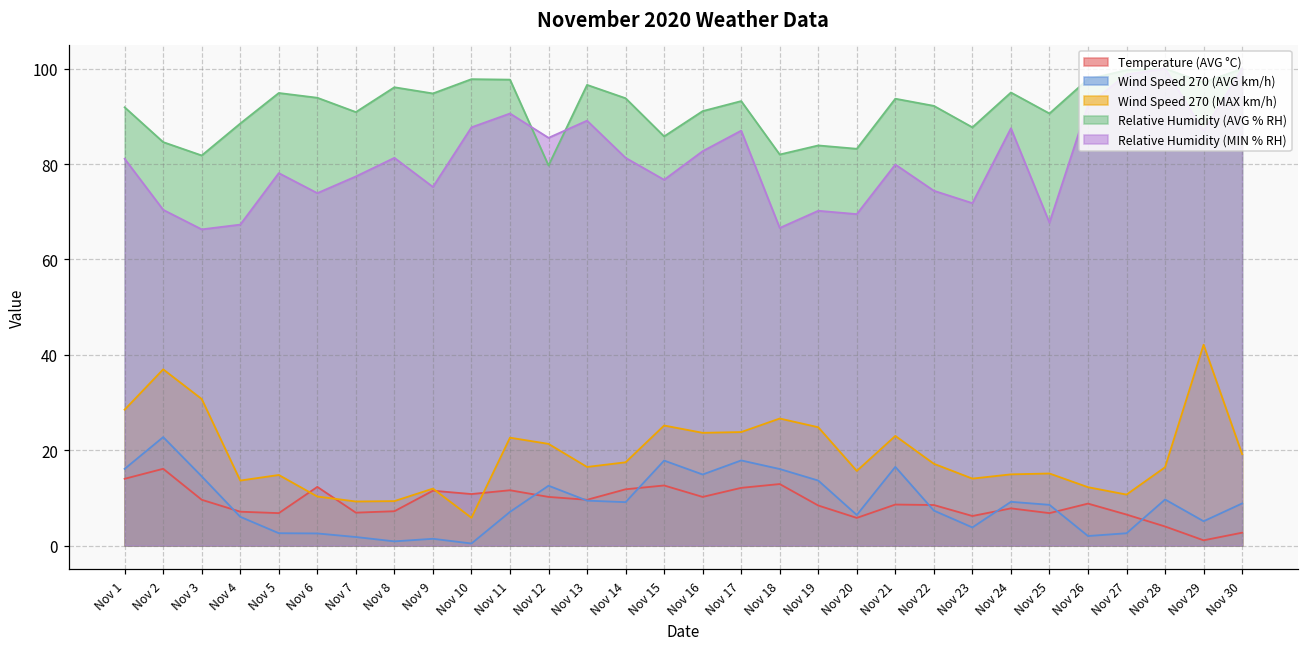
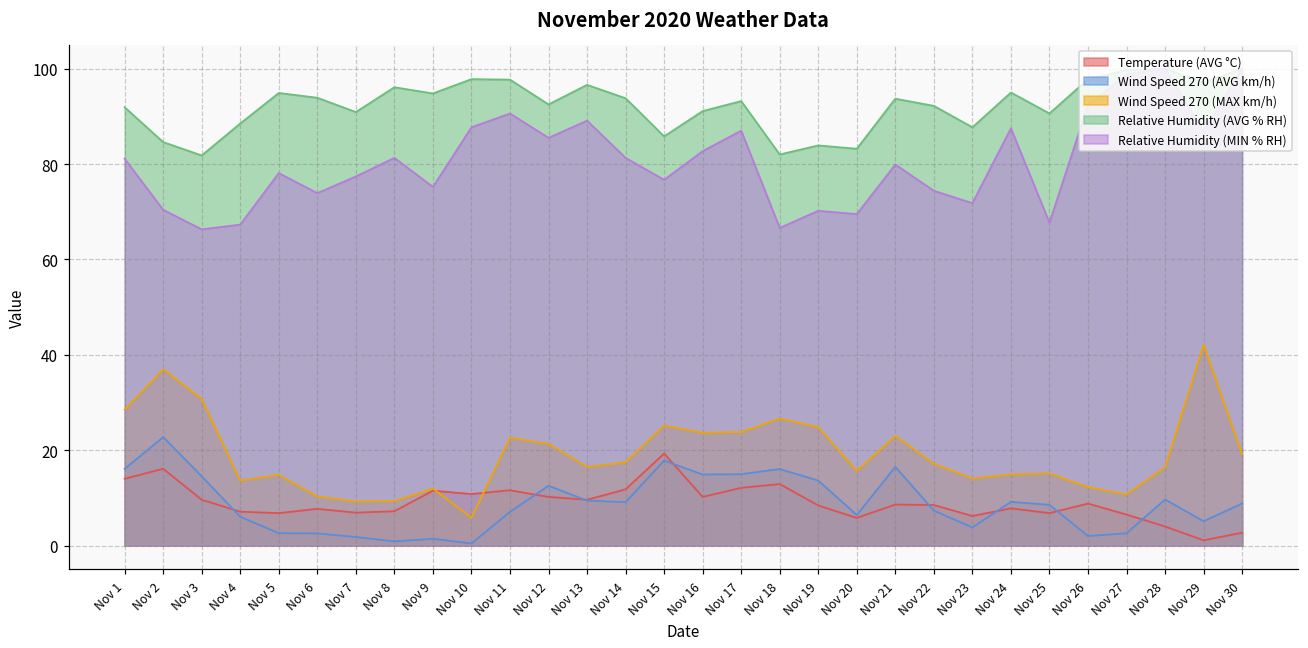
  {
    "Temperature (AVG °C)": {
      "Nov 1": 14,
      "Nov 2": 16,
      "Nov 3": 10,
      "Nov 4": 7,
      "Nov 5": 7,
-     "Nov 6": 12,
+     "Nov 6": 8,
      "Nov 7": 7,
      "Nov 8": 7,
      "Nov 10": 11,
      "Nov 11": 12,
      "Nov 12": 10,
      "Nov 14": 12,
-     "Nov 15": 13,
+     "Nov 15": 19,
      "Nov 16": 10,
      "Nov 17": 12,
      "Nov 18": 13,
      "Nov 19": 8,
      "Nov 20": 6,
      "Nov 21": 9,
      "Nov 22": 9,
      "Nov 23": 6,
      "Nov 24": 8,
      "Nov 25": 7,
      "Nov 26": 9,
      "Nov 27": 7,
      "Nov 28": 4,
      "Nov 29": 1,
      "Nov 30": 3
    },
    "Wind Speed 270 (AVG km/h)": {
      "Nov 1": 16,
      "Nov 2": 23,
      "Nov 3": 15,
      "Nov 4": 6,
      "Nov 5": 3,
      "Nov 6": 3,
      "Nov 7": 2,
      "Nov 8": 1,
      "Nov 9": 1,
      "Nov 10": 0,
      "Nov 11": 7,
      "Nov 12": 13,
      "Nov 14": 9,
      "Nov 15": 18,
      "Nov 16": 15,
-     "Nov 17": 18,
+     "Nov 17": 15,
      "Nov 18": 16,
      "Nov 19": 14,
      "Nov 20": 6,
      "Nov 21": 17,
      "Nov 22": 7,
      "Nov 23": 4,
      "Nov 24": 9,
      "Nov 25": 9,
      "Nov 26": 2,
      "Nov 27": 3,
      "Nov 28": 10,
      "Nov 29": 5,
      "Nov 30": 9
    },
    "Wind Speed 270 (MAX km/h)": {
      "Nov 1": 29,
      "Nov 2": 37,
      "Nov 3": 31,
      "Nov 4": 14,
      "Nov 5": 15,
      "Nov 6": 10,
      "Nov 7": 9,
      "Nov 8": 9,
      "Nov 10": 6,
      "Nov 11": 23,
      "Nov 12": 21,
      "Nov 13": 16,
      "Nov 14": 17,
      "Nov 15": 25,
      "Nov 16": 24,
      "Nov 17": 24,
      "Nov 18": 27,
      "Nov 19": 25,
      "Nov 20": 16,
      "Nov 21": 23,
      "Nov 22": 17,
      "Nov 23": 14,
      "Nov 24": 15,
      "Nov 25": 15,
      "Nov 26": 12,
      "Nov 27": 11,
      "Nov 28": 16,
      "Nov 29": 42,
      "Nov 30": 19
    },
    "Relative Humidity (AVG % RH)": {
      "Nov 1": 92,
      "Nov 2": 85,
      "Nov 3": 82,
      "Nov 4": 89,
      "Nov 5": 95,
      "Nov 6": 94,
      "Nov 7": 91,
      "Nov 8": 96,
      "Nov 9": 95,
      "Nov 10": 98,
      "Nov 11": 98,
-     "Nov 12": 80,
+     "Nov 12": 93,
      "Nov 13": 97,
      "Nov 14": 94,
      "Nov 15": 86,
      "Nov 16": 91,
      "Nov 17": 93,
      "Nov 18": 82,
      "Nov 19": 84,
      "Nov 20": 83,
      "Nov 21": 94,
      "Nov 22": 92,
      "Nov 23": 88,
      "Nov 24": 95,
      "Nov 25": 91
    },
    "Relative Humidity (MIN % RH)": {
      "Nov 1": 81,
      "Nov 2": 70,
      "Nov 3": 66,
      "Nov 4": 67,
      "Nov 5": 78,
      "Nov 6": 74,
      "Nov 7": 77,
      "Nov 8": 81,
      "Nov 9": 75,
      "Nov 10": 88,
      "Nov 11": 91,
      "Nov 12": 86,
      "Nov 13": 89,
      "Nov 14": 81,
      "Nov 15": 77,
      "Nov 16": 83,
      "Nov 17": 87,
      "Nov 18": 67,
      "Nov 19": 70,
      "Nov 20": 70,
      "Nov 21": 80,
      "Nov 22": 74,
      "Nov 23": 72,
      "Nov 24": 88,
      "Nov 25": 68
    }
  }
